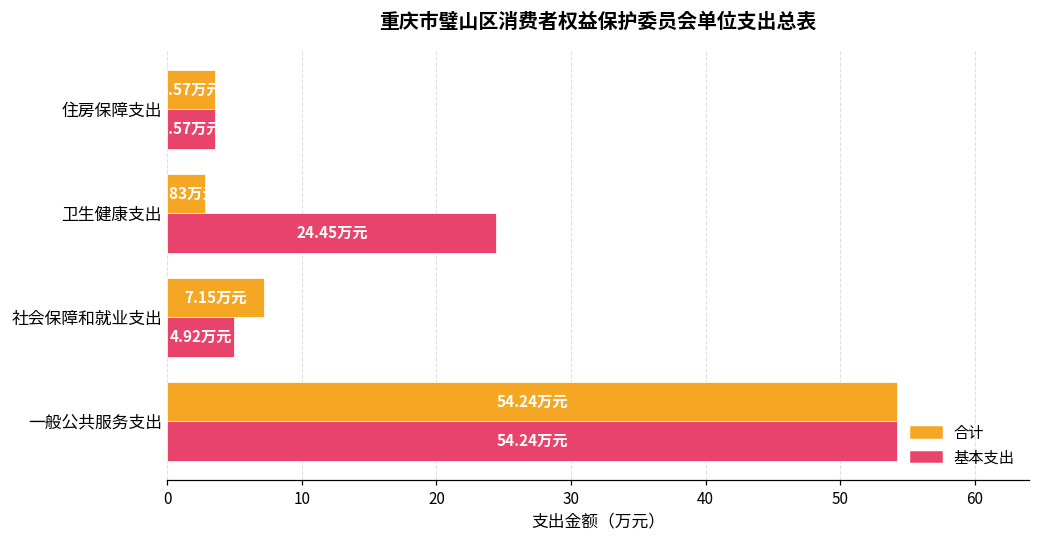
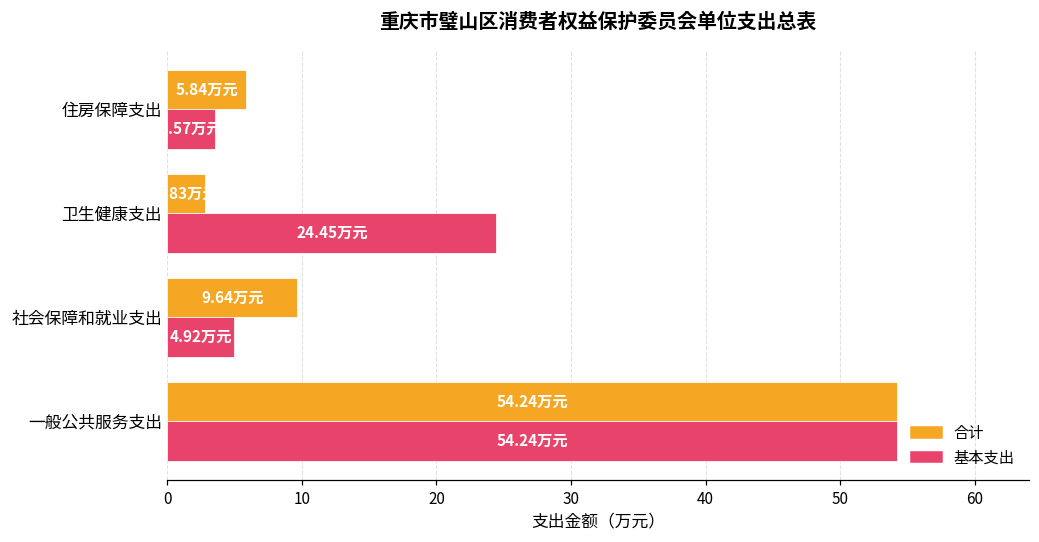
  {
    "合计": {
-     "住房保障支出": 3.57,
+     "住房保障支出": 5.84,
      "卫生健康支出": 2.83,
-     "社会保障和就业支出": 7.15,
+     "社会保障和就业支出": 9.64,
      "一般公共服务支出": 54.24
    },
    "基本支出": {
      "住房保障支出": 3.57,
      "卫生健康支出": 24.45,
      "社会保障和就业支出": 4.92,
      "一般公共服务支出": 54.24
    }
  }
